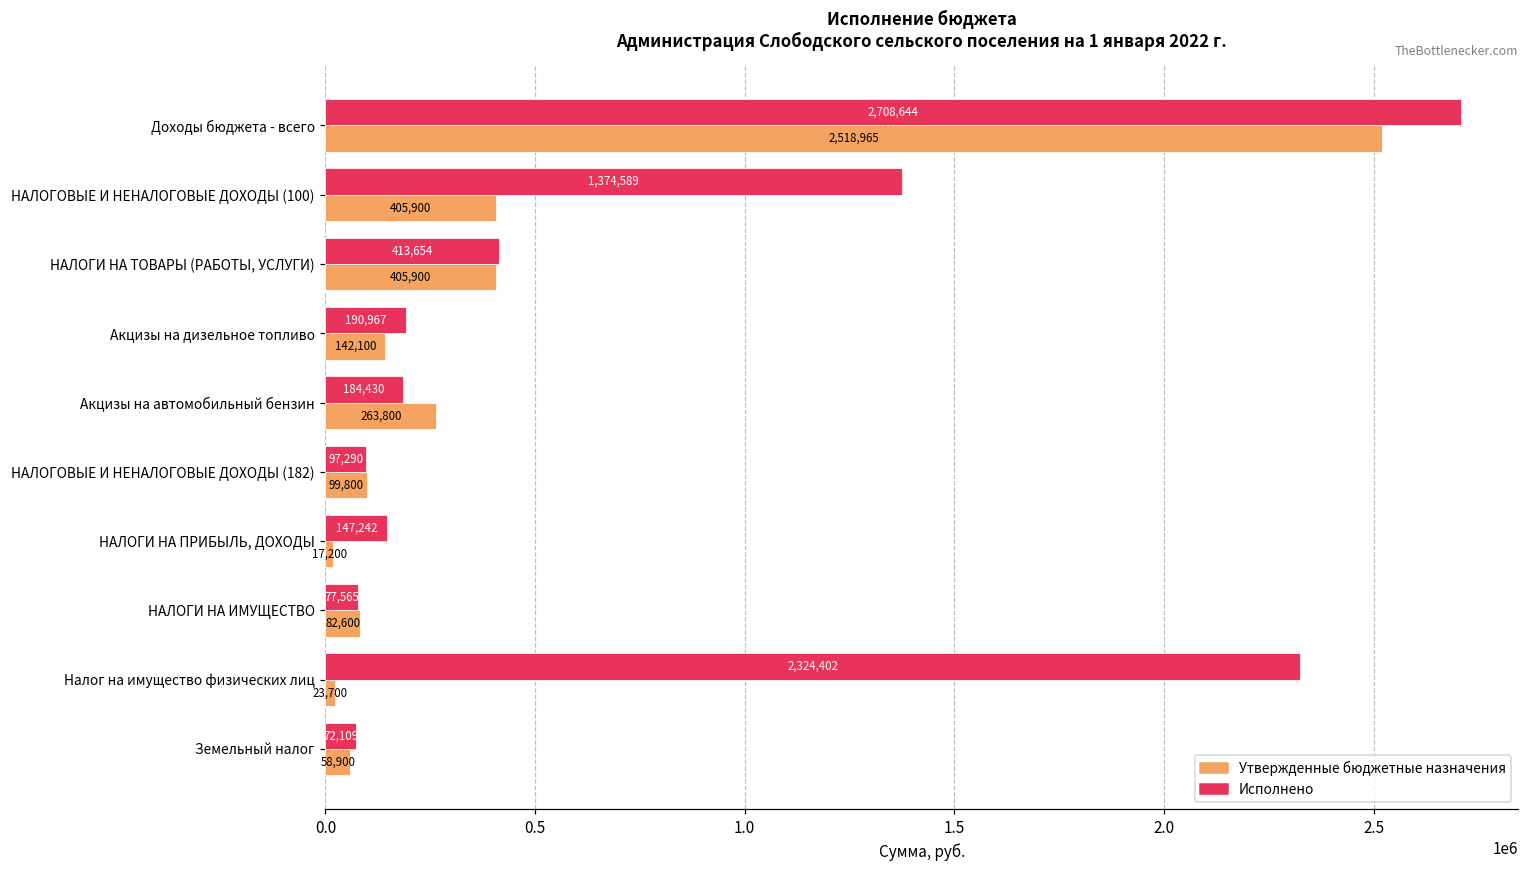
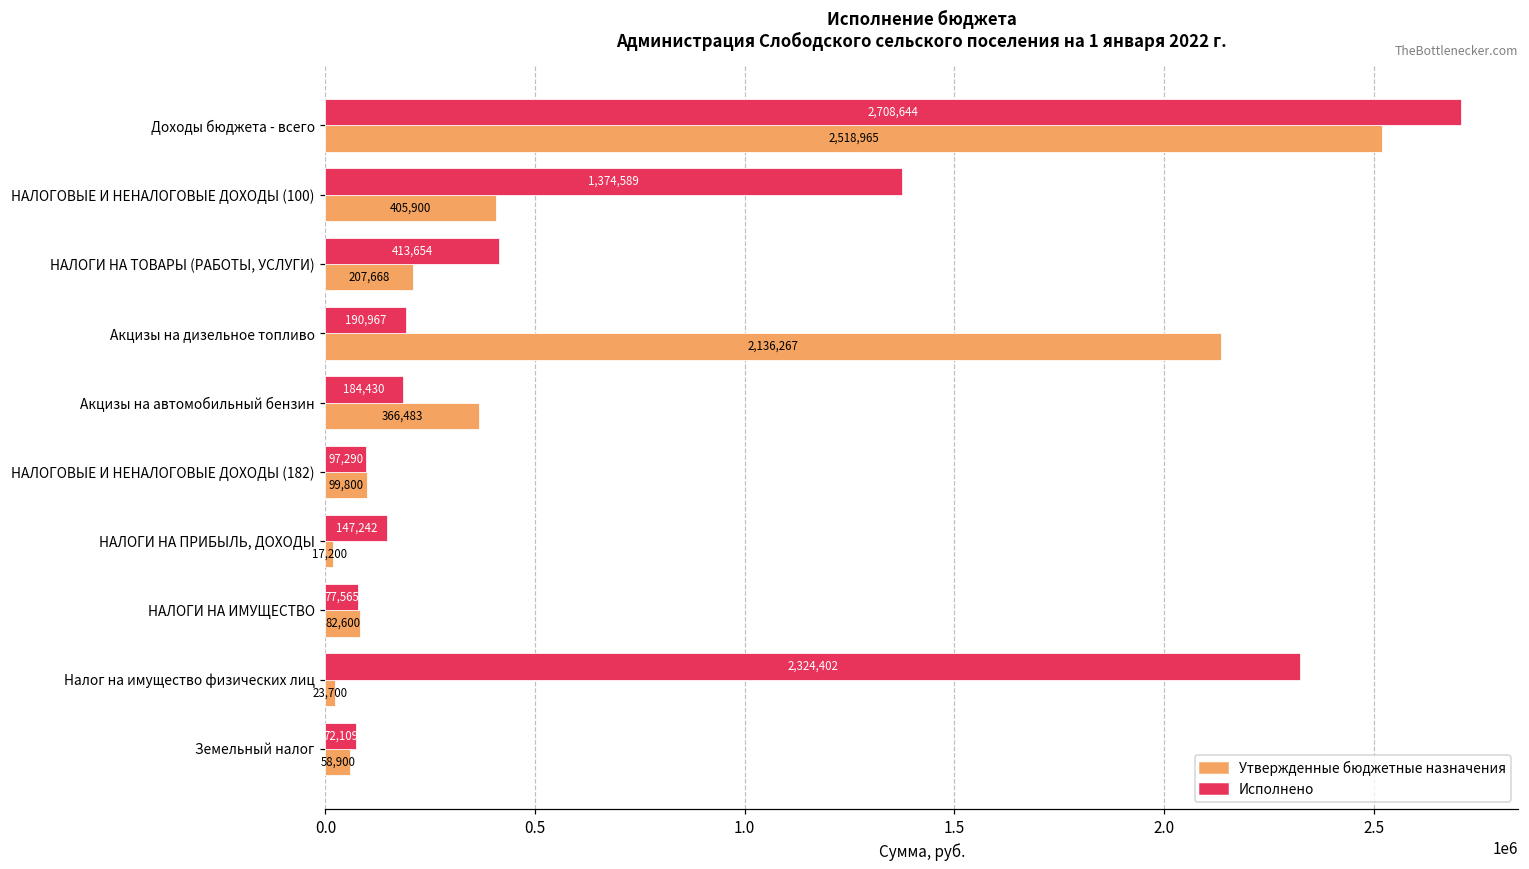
  {
    "Утвержденные бюджетные назначения": {
      "Доходы бюджета - всего": "2,518,965",
      "НАЛОГОВЫЕ И НЕНАЛОГОВЫЕ ДОХОДЫ (100)": "405,900",
-     "НАЛОГИ НА ТОВАРЫ (РАБОТЫ, УСЛУГИ)": "405,900",
-     "Акцизы на дизельное топливо": "142,100",
-     "Акцизы на автомобильный бензин": "263,800",
+     "НАЛОГИ НА ТОВАРЫ (РАБОТЫ, УСЛУГИ)": "207,668",
+     "Акцизы на дизельное топливо": "2,136,267",
+     "Акцизы на автомобильный бензин": "366,483",
      "НАЛОГОВЫЕ И НЕНАЛОГОВЫЕ ДОХОДЫ (182)": "99,800",
      "НАЛОГИ НА ПРИБЫЛЬ, ДОХОДЫ": "17,200",
      "НАЛОГИ НА ИМУЩЕСТВО": "82,600",
      "Налог на имущество физических лиц": "23,700",
      "Земельный налог": "58,900"
    },
    "Исполнено": {
      "Доходы бюджета - всего": "2,708,644",
      "НАЛОГОВЫЕ И НЕНАЛОГОВЫЕ ДОХОДЫ (100)": "1,374,589",
      "НАЛОГИ НА ТОВАРЫ (РАБОТЫ, УСЛУГИ)": "413,654",
      "Акцизы на дизельное топливо": "190,967",
      "Акцизы на автомобильный бензин": "184,430",
      "НАЛОГОВЫЕ И НЕНАЛОГОВЫЕ ДОХОДЫ (182)": "97,290",
      "НАЛОГИ НА ПРИБЫЛЬ, ДОХОДЫ": "147,242",
      "НАЛОГИ НА ИМУЩЕСТВО": "77,565",
      "Налог на имущество физических лиц": "2,324,402",
      "Земельный налог": "72,109"
    }
  }
